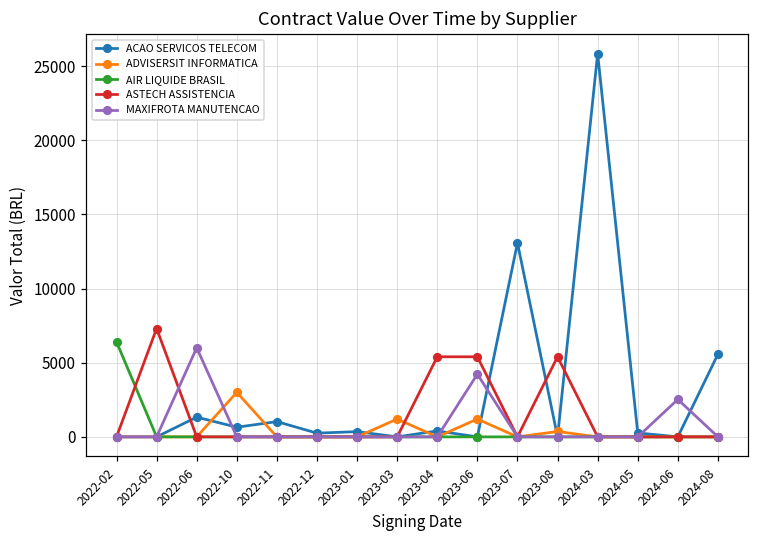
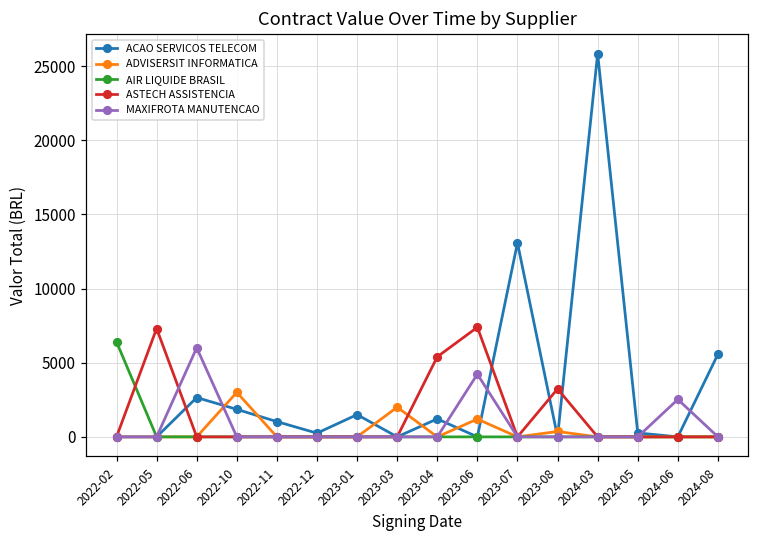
  {
    "ACAO SERVICOS TELECOM": {
-     "2022-06": 1300,
-     "2022-10": 700,
+     "2022-06": 2700,
+     "2022-10": 1900,
      "2022-11": 1000,
      "2022-12": 300,
-     "2023-01": 400,
-     "2023-04": 400,
+     "2023-01": 1500,
+     "2023-04": 1200,
      "2023-07": 13100,
      "2024-03": 25800,
      "2024-05": 300,
      "2024-08": 5600
    },
    "ADVISERSIT INFORMATICA": {
      "2022-10": 3000,
-     "2023-03": 1200,
+     "2023-03": 2000,
      "2023-06": 1200,
      "2023-08": 400
    },
    "AIR LIQUIDE BRASIL": {
      "2022-02": 6400
    },
    "ASTECH ASSISTENCIA": {
      "2022-05": 7300,
      "2023-04": 5400,
-     "2023-06": 5400,
-     "2023-08": 5400
+     "2023-06": 7400,
+     "2023-08": 3200
    },
    "MAXIFROTA MANUTENCAO": {
      "2022-06": 6000,
      "2023-06": 4200,
      "2024-06": 2500
    }
  }
